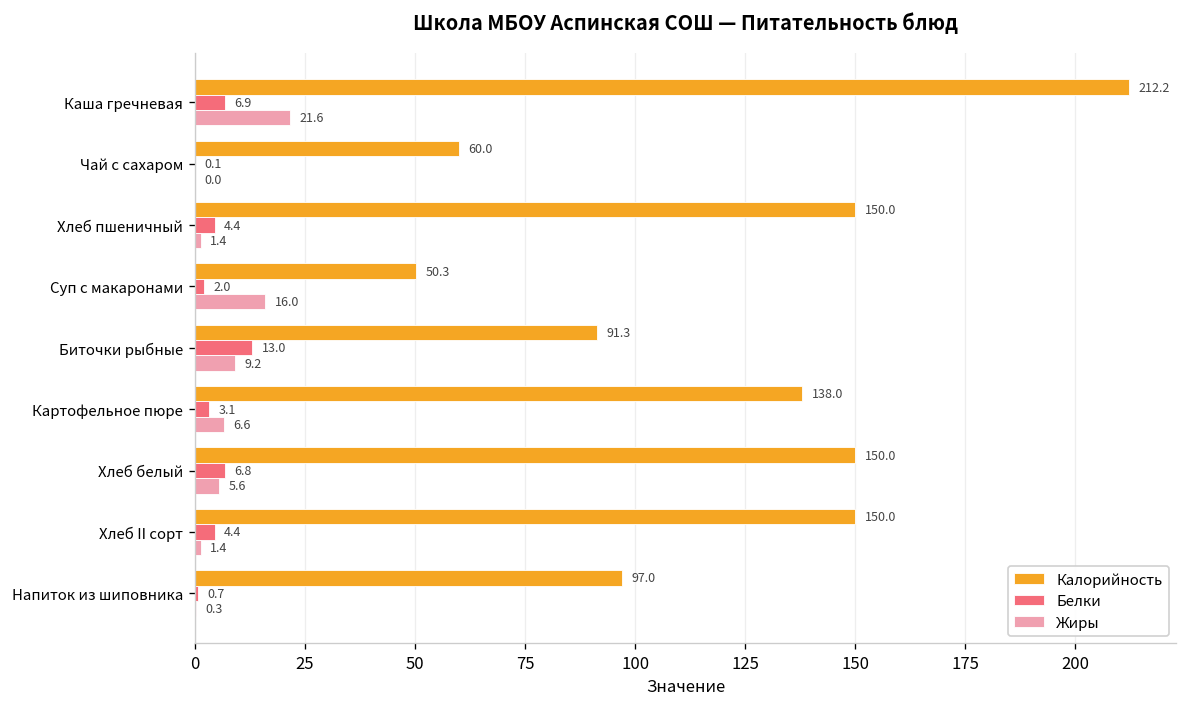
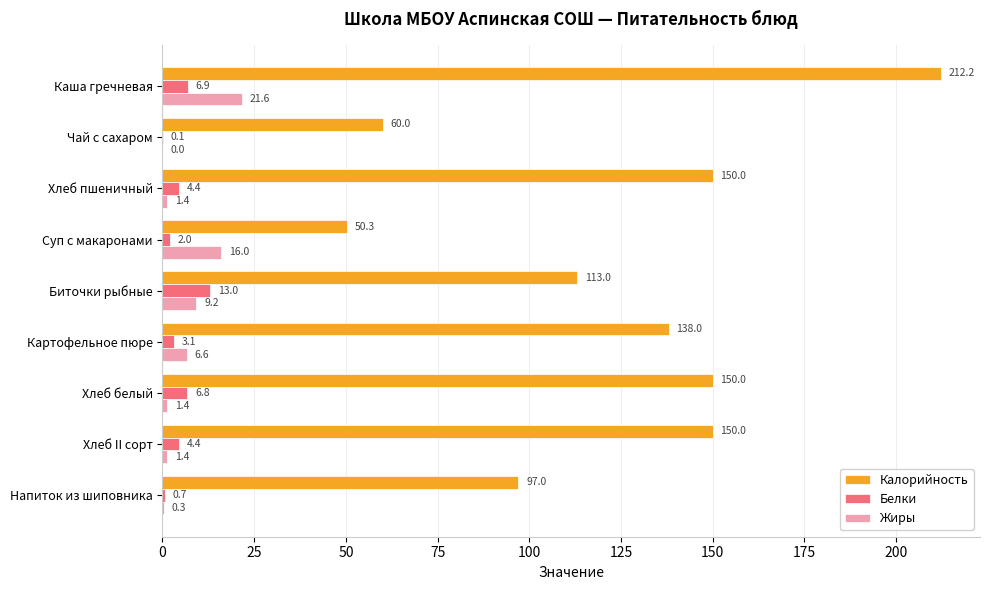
  {
    "Калорийность": {
      "Каша гречневая": 212.2,
      "Чай с сахаром": 60.0,
      "Хлеб пшеничный": 150.0,
      "Суп с макаронами": 50.3,
-     "Биточки рыбные": 91.3,
+     "Биточки рыбные": 113.0,
      "Картофельное пюре": 138.0,
      "Хлеб белый": 150.0,
      "Хлеб II сорт": 150.0,
      "Напиток из шиповника": 97.0
    },
    "Белки": {
      "Каша гречневая": 6.9,
      "Чай с сахаром": 0.1,
      "Хлеб пшеничный": 4.4,
      "Суп с макаронами": 2.0,
      "Биточки рыбные": 13.0,
      "Картофельное пюре": 3.1,
      "Хлеб белый": 6.8,
      "Хлеб II сорт": 4.4,
      "Напиток из шиповника": 0.7
    },
    "Жиры": {
      "Каша гречневая": 21.6,
      "Чай с сахаром": 0.0,
      "Хлеб пшеничный": 1.4,
      "Суп с макаронами": 16.0,
      "Биточки рыбные": 9.2,
      "Картофельное пюре": 6.6,
-     "Хлеб белый": 5.6,
+     "Хлеб белый": 1.4,
      "Хлеб II сорт": 1.4,
      "Напиток из шиповника": 0.3
    }
  }
